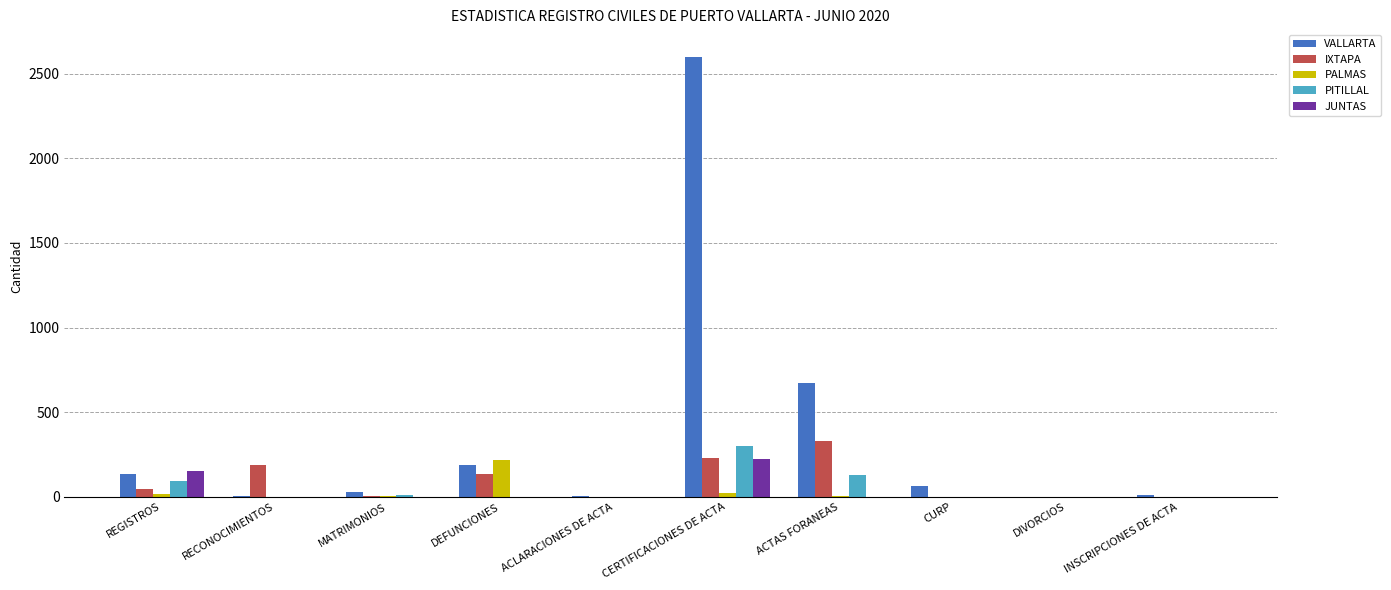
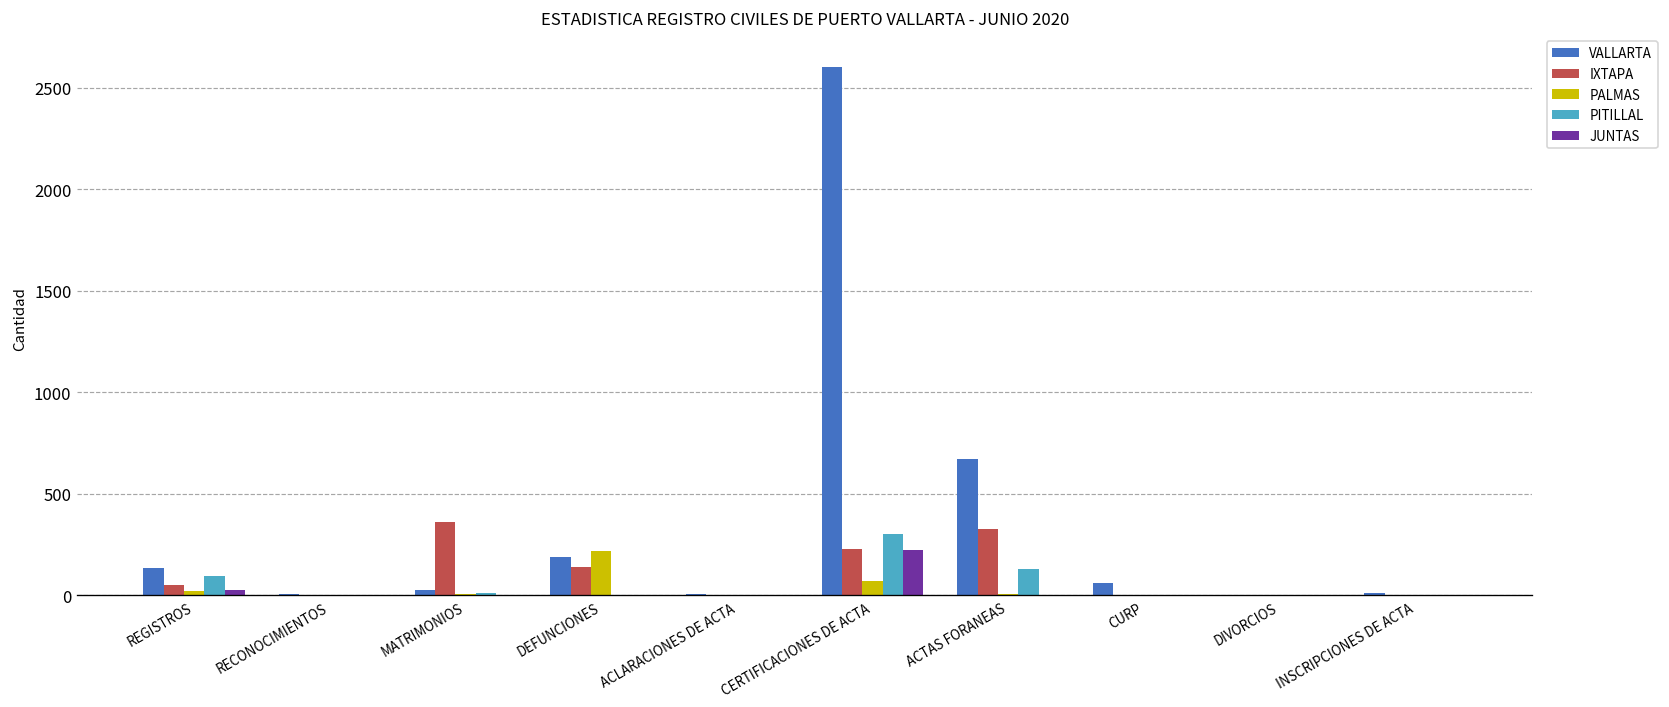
  {
    "IXTAPA": {
      "REGISTROS": 50,
-     "RECONOCIMIENTOS": 190,
-     "MATRIMONIOS": 10,
+     "RECONOCIMIENTOS": 0,
+     "MATRIMONIOS": 360,
      "DEFUNCIONES": 140,
      "ACLARACIONES DE ACTA": 0,
      "CERTIFICACIONES DE ACTA": 230,
      "ACTAS FORANEAS": 330,
      "CURP": 0,
      "DIVORCIOS": 0,
      "INSCRIPCIONES DE ACTA": 0
    },
    "PALMAS": {
      "REGISTROS": 20,
      "RECONOCIMIENTOS": 0,
      "DEFUNCIONES": 220,
      "ACLARACIONES DE ACTA": 0,
-     "CERTIFICACIONES DE ACTA": 20,
+     "CERTIFICACIONES DE ACTA": 70,
      "CURP": 0,
      "DIVORCIOS": 0,
      "INSCRIPCIONES DE ACTA": 0
    },
    "JUNTAS": {
-     "REGISTROS": 150,
+     "REGISTROS": 30,
      "RECONOCIMIENTOS": 0,
      "MATRIMONIOS": 0,
      "DEFUNCIONES": 0,
      "ACLARACIONES DE ACTA": 0,
      "CERTIFICACIONES DE ACTA": 220,
      "ACTAS FORANEAS": 0,
      "CURP": 0,
      "DIVORCIOS": 0,
      "INSCRIPCIONES DE ACTA": 0
    }
  }
